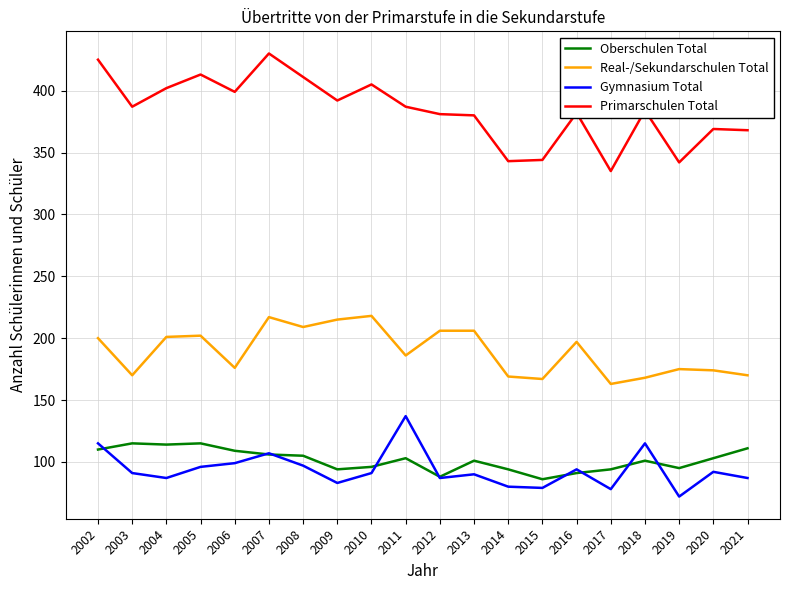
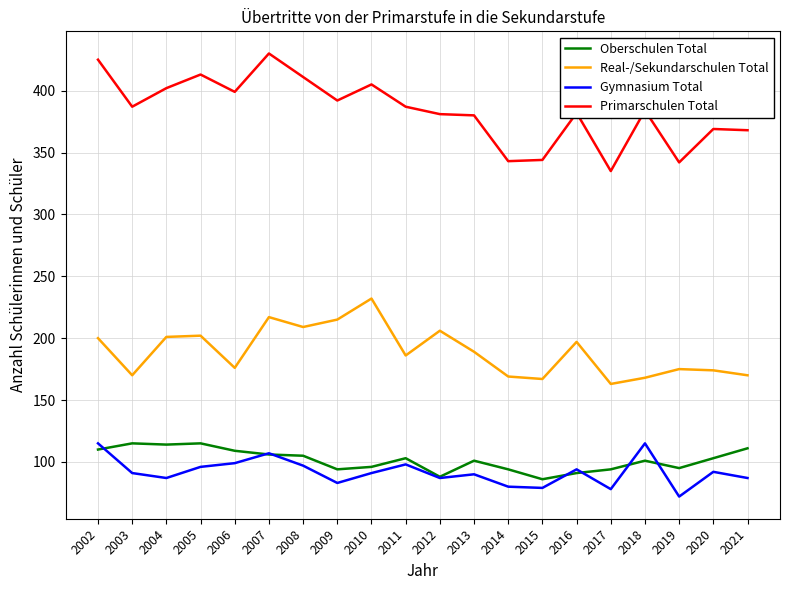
  {
    "Oberschulen Total": {
      "2002": 110,
      "2003": 115,
      "2004": 114,
      "2005": 115,
      "2006": 109,
      "2008": 105,
      "2009": 94,
      "2010": 96,
      "2011": 103,
      "2013": 101,
      "2014": 94,
      "2015": 86,
      "2016": 91,
      "2017": 94,
      "2018": 101,
      "2019": 95,
      "2020": 103,
      "2021": 111
    },
    "Real-/Sekundarschulen Total": {
      "2002": 200,
      "2003": 170,
      "2004": 201,
      "2005": 202,
      "2006": 176,
      "2007": 217,
      "2008": 209,
      "2009": 215,
-     "2010": 218,
+     "2010": 232,
      "2011": 186,
      "2012": 206,
-     "2013": 206,
+     "2013": 189,
      "2014": 169,
      "2015": 167,
      "2016": 197,
      "2017": 163,
      "2018": 168,
      "2019": 175,
      "2020": 174,
      "2021": 170
    },
    "Gymnasium Total": {
      "2002": 115,
      "2003": 91,
      "2004": 87,
      "2005": 96,
      "2006": 99,
      "2008": 97,
      "2009": 83,
      "2010": 91,
-     "2011": 137,
+     "2011": 98,
      "2013": 90,
      "2014": 80,
      "2015": 79,
      "2016": 94,
      "2017": 78,
      "2018": 115,
      "2019": 72,
      "2020": 92,
      "2021": 87
    },
    "Primarschulen Total": {
      "2002": 425,
      "2003": 387,
      "2004": 402,
      "2005": 413,
      "2006": 399,
      "2007": 430,
      "2008": 411,
      "2009": 392,
      "2010": 405,
      "2011": 387,
      "2012": 381,
      "2013": 380,
      "2014": 343,
      "2015": 344,
      "2017": 335,
      "2019": 342,
      "2020": 369,
      "2021": 368
    }
  }
